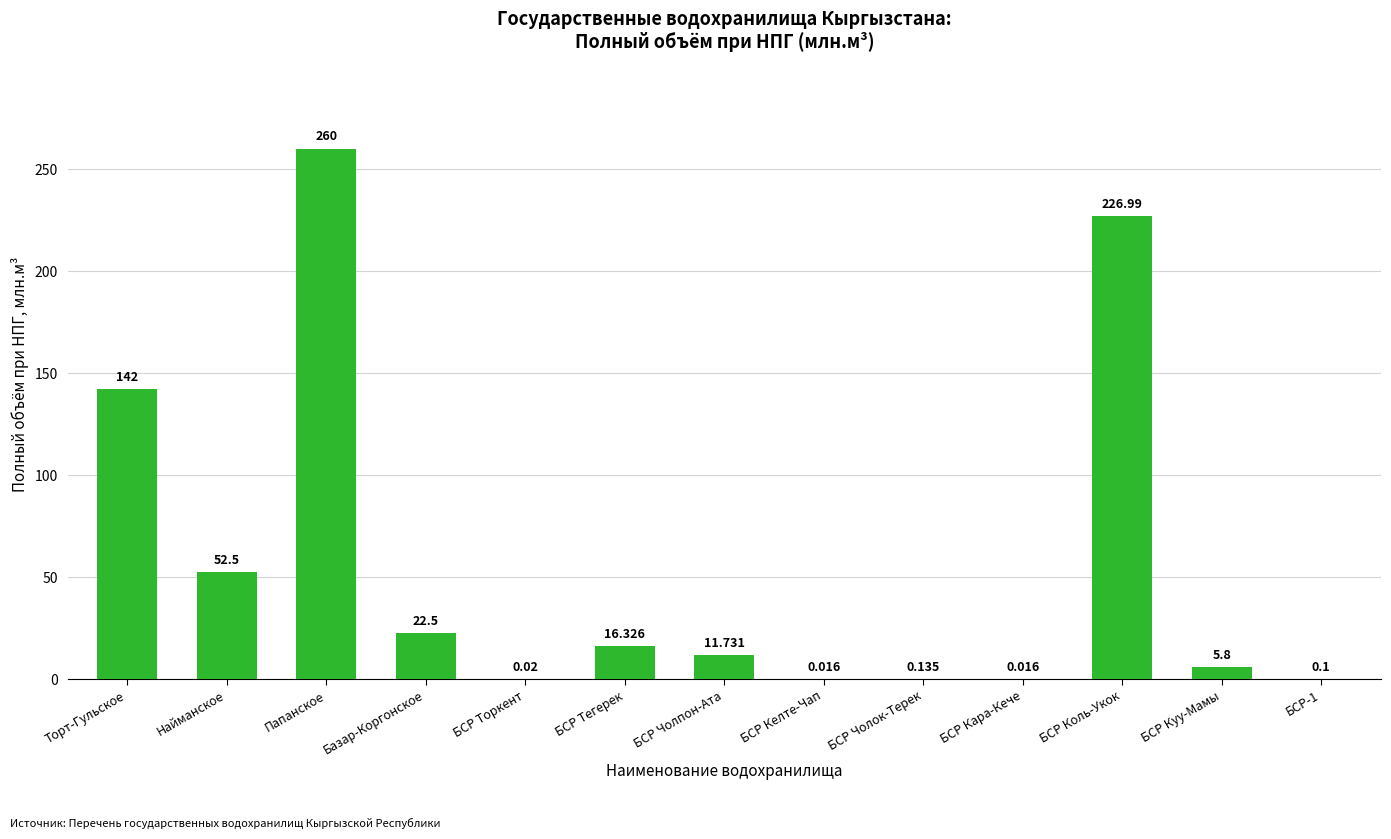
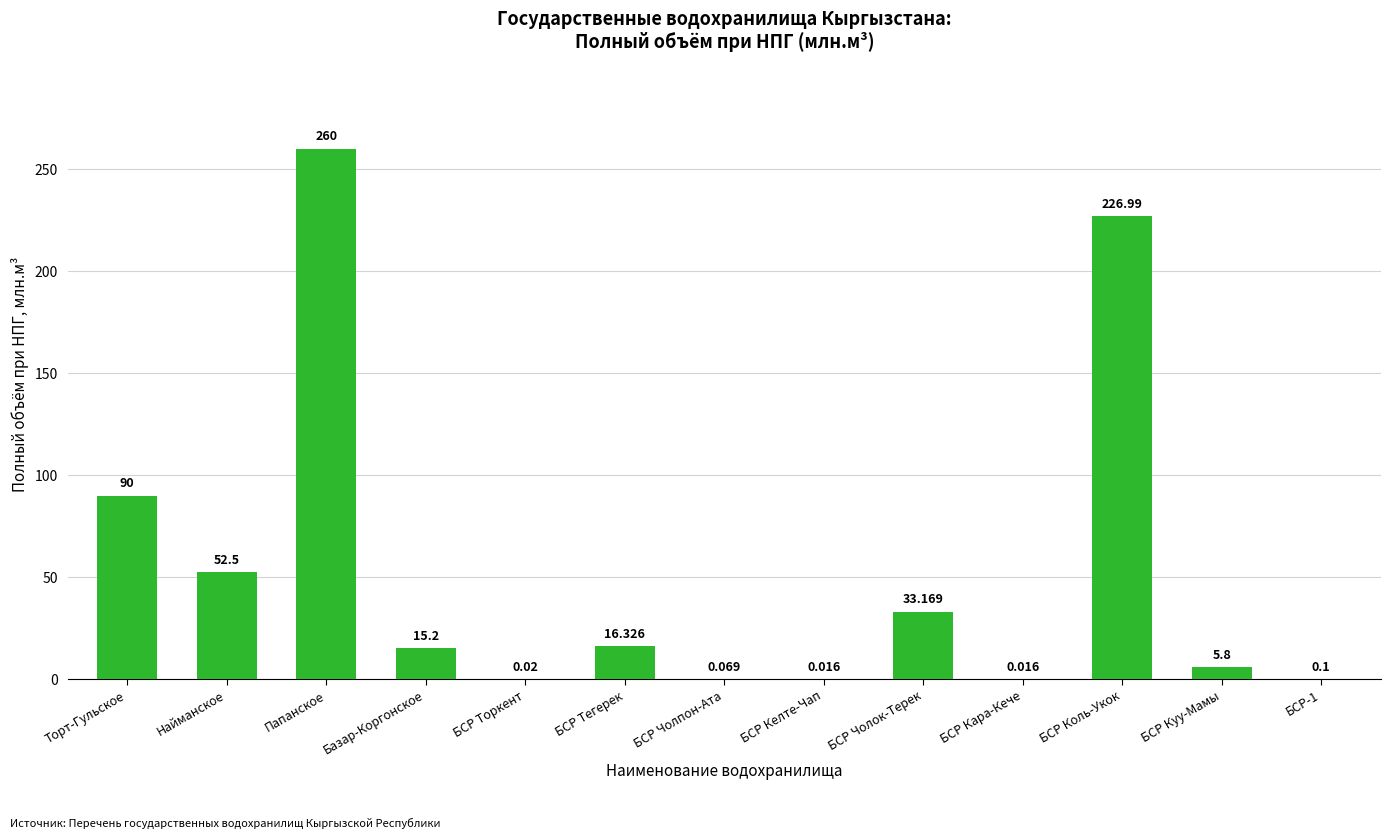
  {
-   "Торт-Гульское": 142,
+   "Торт-Гульское": 90,
    "Найманское": 52.5,
    "Папанское": 260,
-   "Базар-Коргонское": 22.5,
+   "Базар-Коргонское": 15.2,
    "БСР Торкент": 0.02,
    "БСР Тегерек": 16.326,
-   "БСР Чолпон-Ата": 11.731,
+   "БСР Чолпон-Ата": 0.069,
    "БСР Келте-Чап": 0.016,
-   "БСР Чолок-Терек": 0.135,
+   "БСР Чолок-Терек": 33.169,
    "БСР Кара-Кече": 0.016,
    "БСР Коль-Укок": 226.99,
    "БСР Куу-Мамы": 5.8,
    "БСР-1": 0.1
  }
